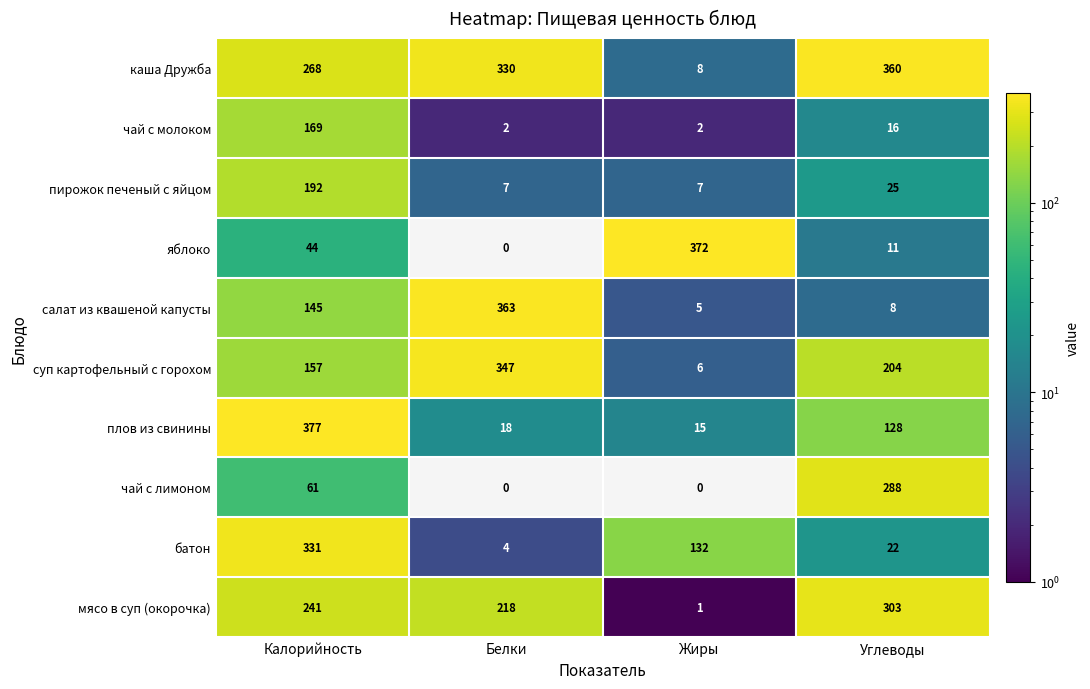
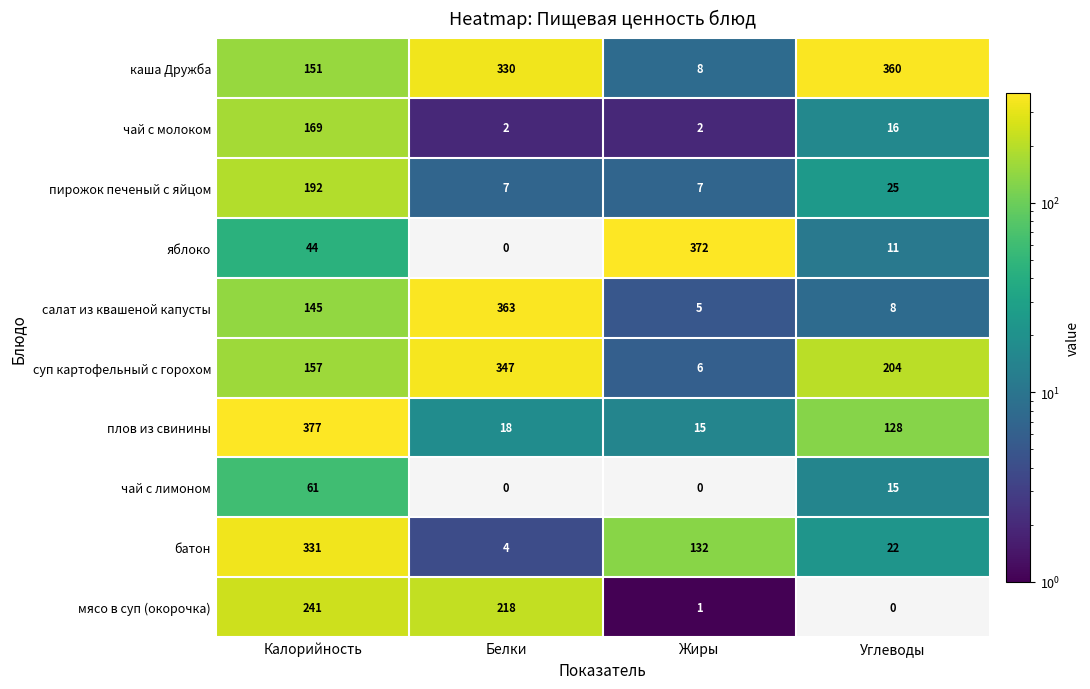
  {
    "каша Дружба": {
-     "Калорийность": 268,
+     "Калорийность": 151,
      "Белки": 330,
      "Жиры": 8,
      "Углеводы": 360
    },
    "чай с молоком": {
      "Калорийность": 169,
      "Белки": 2,
      "Жиры": 2,
      "Углеводы": 16
    },
    "пирожок печеный с яйцом": {
      "Калорийность": 192,
      "Белки": 7,
      "Жиры": 7,
      "Углеводы": 25
    },
    "яблоко": {
      "Калорийность": 44,
      "Белки": 0,
      "Жиры": 372,
      "Углеводы": 11
    },
    "салат из квашеной капусты": {
      "Калорийность": 145,
      "Белки": 363,
      "Жиры": 5,
      "Углеводы": 8
    },
    "суп картофельный с горохом": {
      "Калорийность": 157,
      "Белки": 347,
      "Жиры": 6,
      "Углеводы": 204
    },
    "плов из свинины": {
      "Калорийность": 377,
      "Белки": 18,
      "Жиры": 15,
      "Углеводы": 128
    },
    "чай с лимоном": {
      "Калорийность": 61,
      "Белки": 0,
      "Жиры": 0,
-     "Углеводы": 288
+     "Углеводы": 15
    },
    "батон": {
      "Калорийность": 331,
      "Белки": 4,
      "Жиры": 132,
      "Углеводы": 22
    },
    "мясо в суп (окорочка)": {
      "Калорийность": 241,
      "Белки": 218,
      "Жиры": 1,
-     "Углеводы": 303
+     "Углеводы": 0
    }
  }
